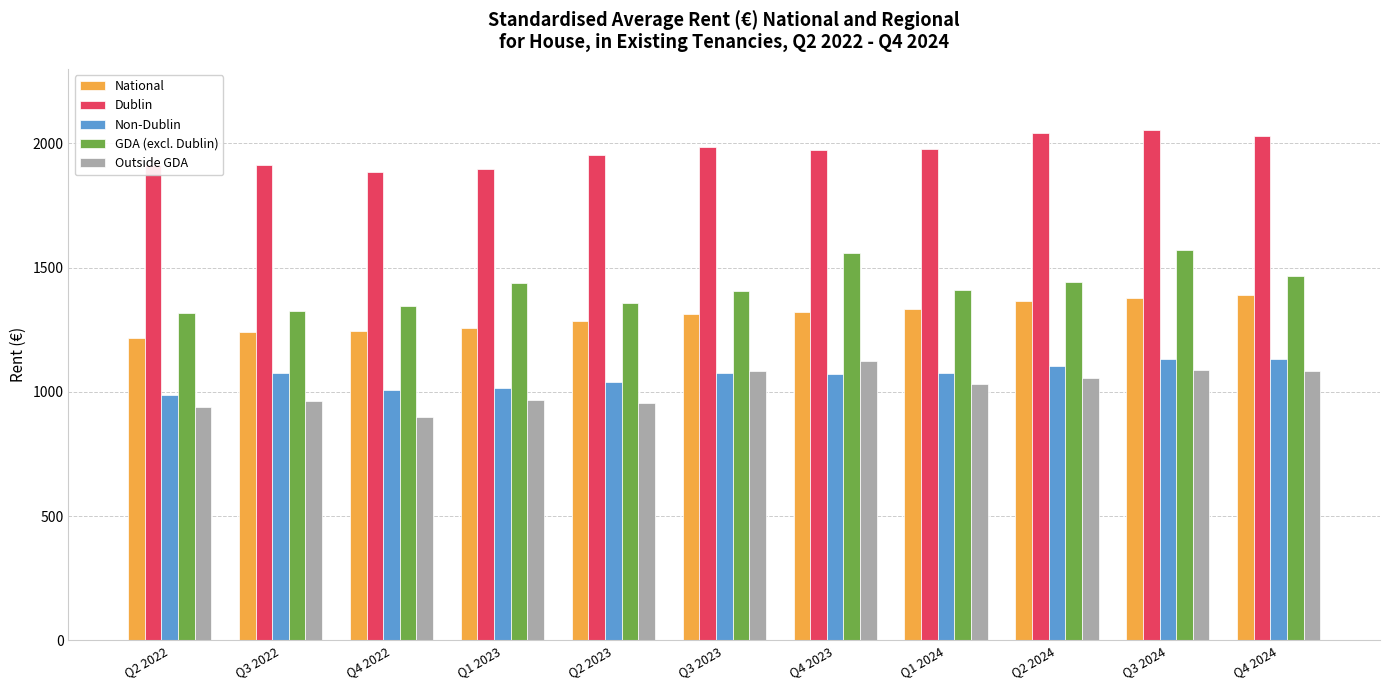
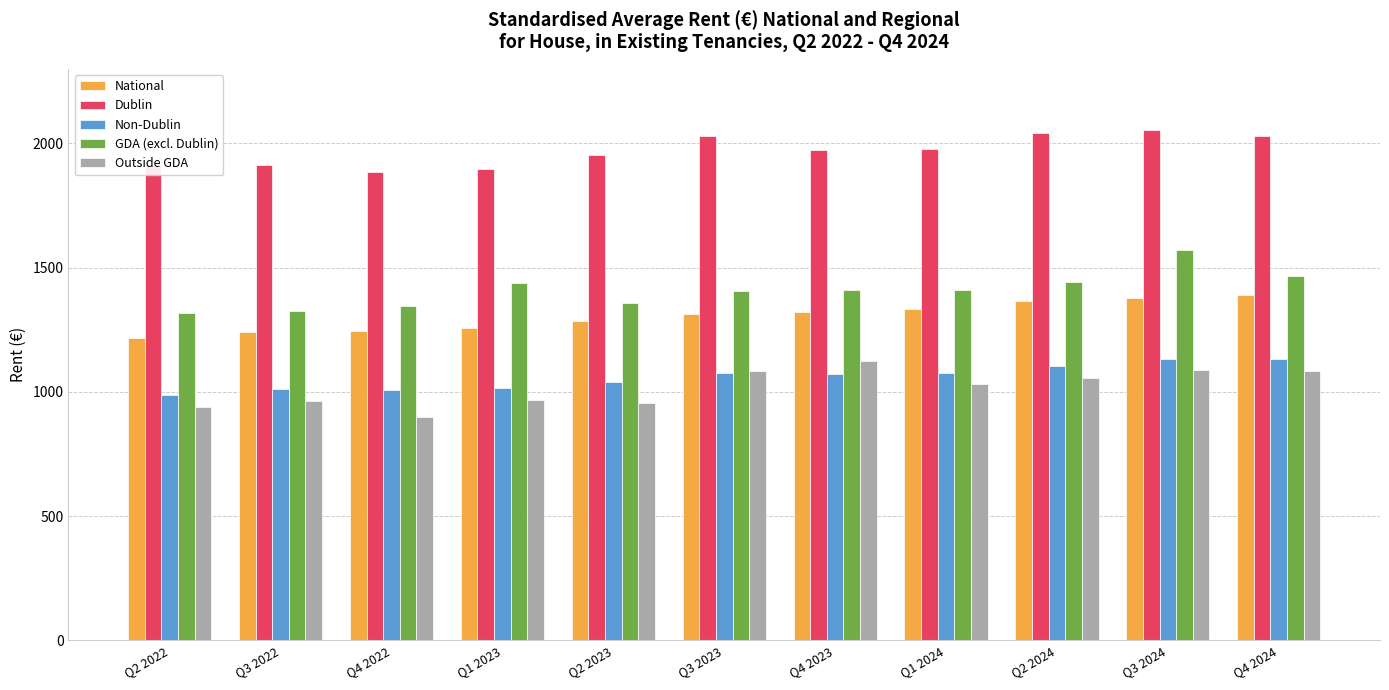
  {
    "National": {
      "Q2 2022": 1220,
      "Q3 2022": 1240,
      "Q4 2022": 1240,
      "Q1 2023": 1260,
      "Q2 2023": 1290,
      "Q3 2023": 1310,
      "Q4 2023": 1320,
      "Q1 2024": 1330,
      "Q2 2024": 1360,
      "Q3 2024": 1380,
      "Q4 2024": 1390
    },
    "Dublin": {
      "Q3 2022": 1910,
      "Q4 2022": 1880,
      "Q1 2023": 1900,
      "Q2 2023": 1950,
-     "Q3 2023": 1980,
+     "Q3 2023": 2030,
      "Q4 2023": 1970,
      "Q1 2024": 1980,
      "Q2 2024": 2040,
      "Q3 2024": 2050,
      "Q4 2024": 2030
    },
    "Non-Dublin": {
      "Q2 2022": 990,
-     "Q3 2022": 1070,
+     "Q3 2022": 1010,
      "Q4 2022": 1010,
      "Q1 2023": 1020,
      "Q2 2023": 1040,
      "Q3 2023": 1080,
      "Q4 2023": 1070,
      "Q1 2024": 1080,
      "Q2 2024": 1100,
      "Q3 2024": 1130,
      "Q4 2024": 1130
    },
    "GDA (excl. Dublin)": {
      "Q2 2022": 1320,
      "Q3 2022": 1330,
      "Q4 2022": 1340,
      "Q1 2023": 1440,
      "Q2 2023": 1360,
      "Q3 2023": 1400,
-     "Q4 2023": 1560,
+     "Q4 2023": 1410,
      "Q1 2024": 1410,
      "Q2 2024": 1440,
      "Q3 2024": 1570,
      "Q4 2024": 1470
    },
    "Outside GDA": {
      "Q2 2022": 940,
      "Q3 2022": 960,
      "Q4 2022": 900,
      "Q1 2023": 970,
      "Q2 2023": 960,
      "Q3 2023": 1080,
      "Q4 2023": 1120,
      "Q1 2024": 1030,
      "Q2 2024": 1060,
      "Q3 2024": 1090,
      "Q4 2024": 1080
    }
  }
